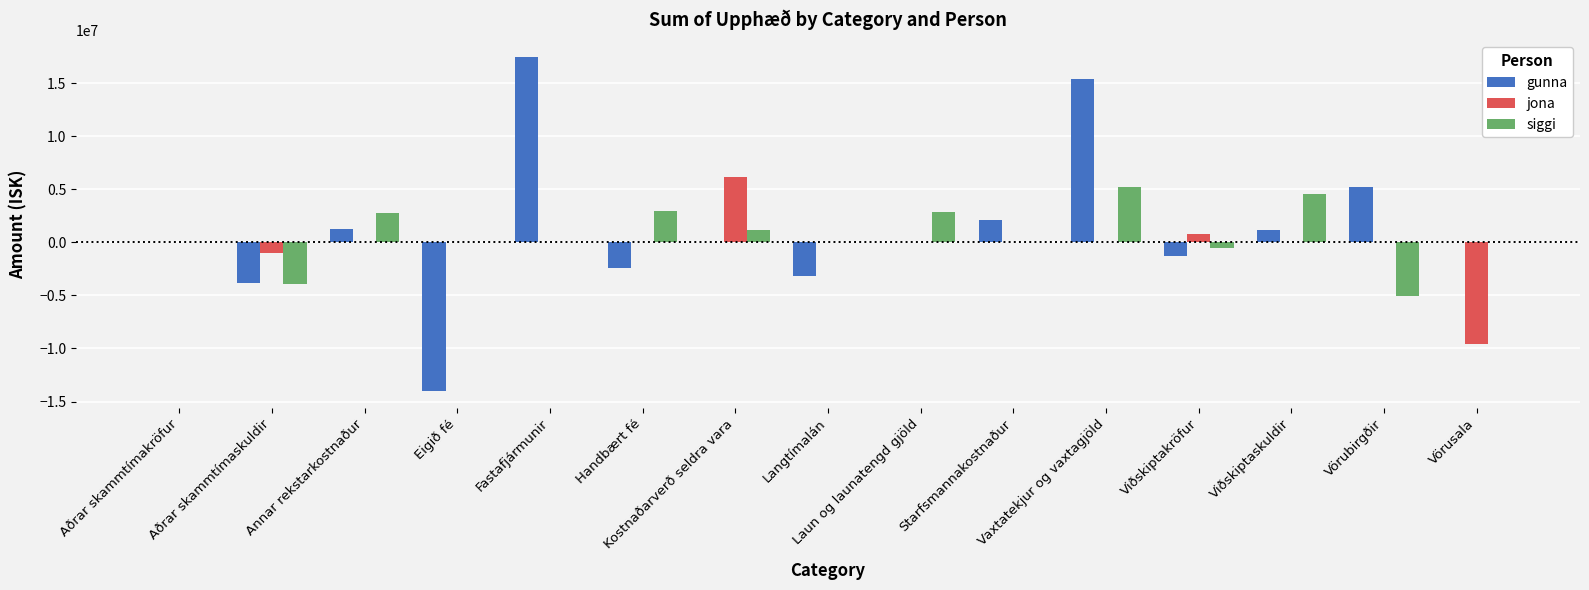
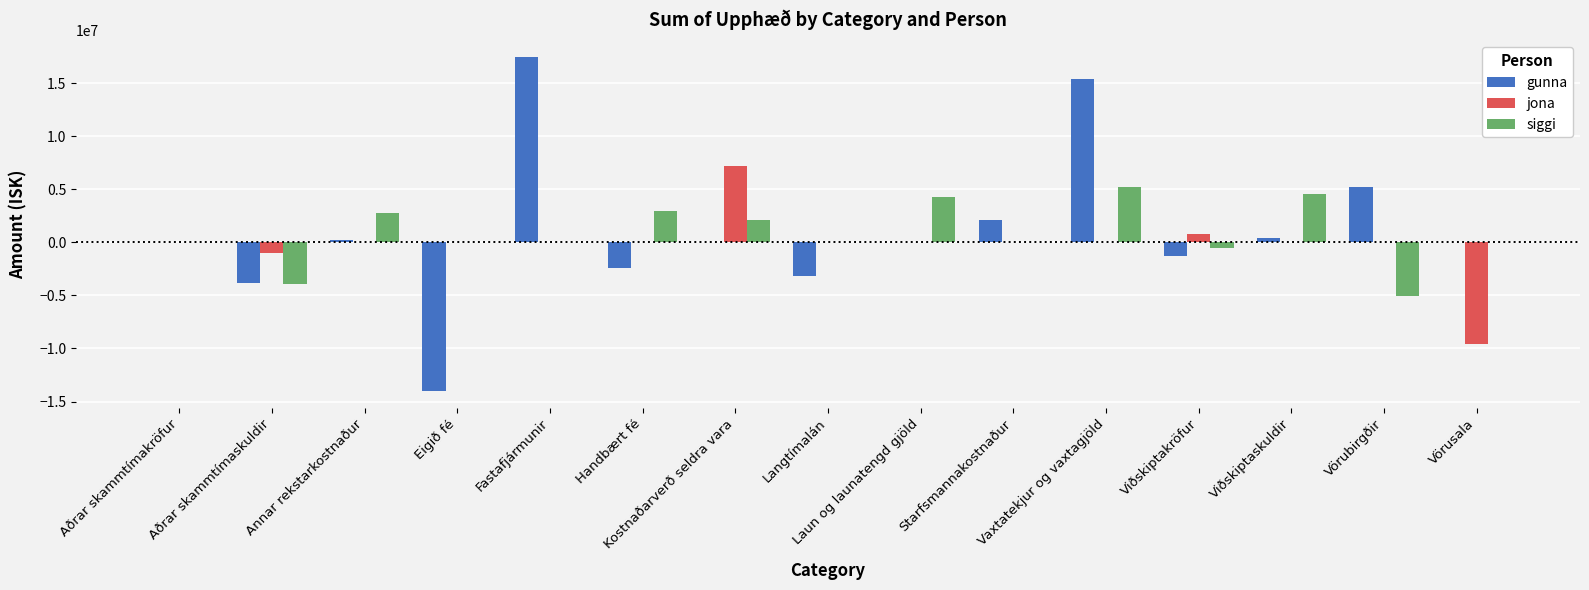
  {
    "gunna": {
      "Aðrar skammtímaskuldir": -3900000,
-     "Annar rekstarkostnaður": 1300000,
+     "Annar rekstarkostnaður": 200000,
      "Eigið fé": -14000000,
      "Fastafjármunir": 17500000,
      "Handbært fé": -2400000,
      "Kostnaðarverð seldra vara": 0,
      "Langtímalán": -3100000,
      "Laun og launatengd gjöld": 0,
      "Starfsmannakostnaður": 2100000,
      "Vaxtatekjur og vaxtagjöld": 15400000,
      "Viðskiptakröfur": -1300000,
-     "Viðskiptaskuldir": 1200000,
+     "Viðskiptaskuldir": 400000,
      "Vörubirgðir": 5200000,
      "Vörusala": 0
    },
    "jona": {
      "Aðrar skammtímakröfur": 0,
      "Aðrar skammtímaskuldir": -1000000,
      "Annar rekstarkostnaður": 0,
      "Eigið fé": 0,
      "Fastafjármunir": 0,
      "Handbært fé": 0,
-     "Kostnaðarverð seldra vara": 6100000,
+     "Kostnaðarverð seldra vara": 7200000,
      "Langtímalán": 0,
      "Laun og launatengd gjöld": 0,
      "Starfsmannakostnaður": 0,
      "Viðskiptakröfur": 800000,
      "Viðskiptaskuldir": 0,
      "Vörubirgðir": 0,
      "Vörusala": -9600000
    },
    "siggi": {
      "Aðrar skammtímakröfur": 0,
      "Aðrar skammtímaskuldir": -3900000,
      "Annar rekstarkostnaður": 2800000,
      "Eigið fé": 0,
      "Fastafjármunir": 0,
      "Handbært fé": 3000000,
-     "Kostnaðarverð seldra vara": 1200000,
+     "Kostnaðarverð seldra vara": 2100000,
      "Langtímalán": 0,
-     "Laun og launatengd gjöld": 2900000,
+     "Laun og launatengd gjöld": 4300000,
      "Starfsmannakostnaður": 0,
      "Vaxtatekjur og vaxtagjöld": 5200000,
      "Viðskiptakröfur": -500000,
      "Viðskiptaskuldir": 4600000,
      "Vörubirgðir": -5100000,
      "Vörusala": 0
    }
  }
